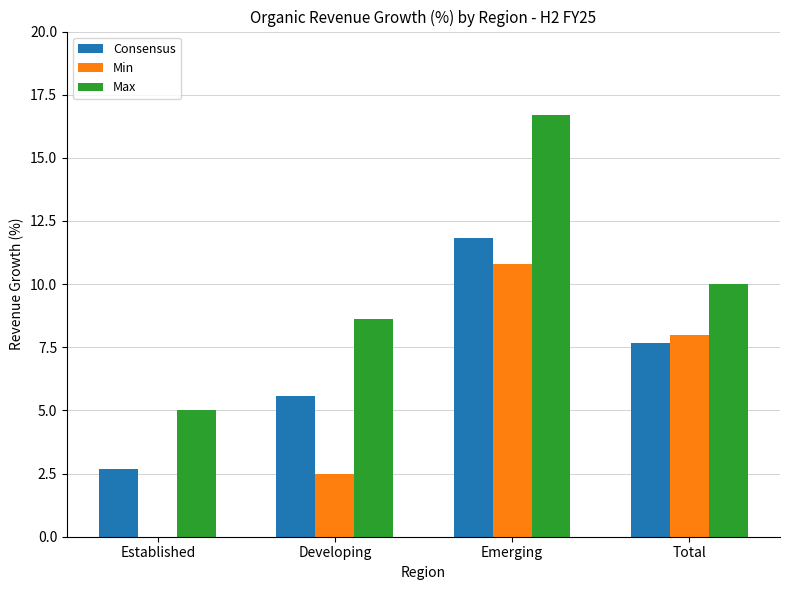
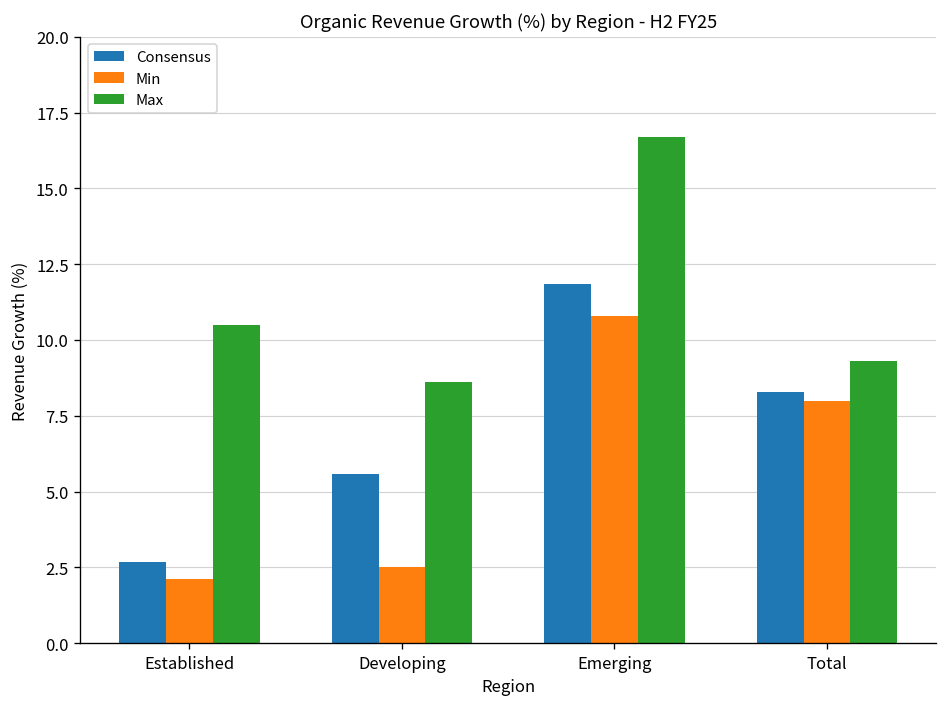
  {
    "Consensus": {
      "Established": 2.7,
      "Developing": 5.6,
      "Emerging": 11.8,
-     "Total": 7.7
+     "Total": 8.3
    },
    "Min": {
-     "Established": 0.0,
+     "Established": 2.1,
      "Developing": 2.5,
      "Emerging": 10.8,
      "Total": 8.0
    },
    "Max": {
-     "Established": 5.0,
+     "Established": 10.5,
      "Developing": 8.6,
      "Emerging": 16.7,
-     "Total": 10.0
+     "Total": 9.3
    }
  }
